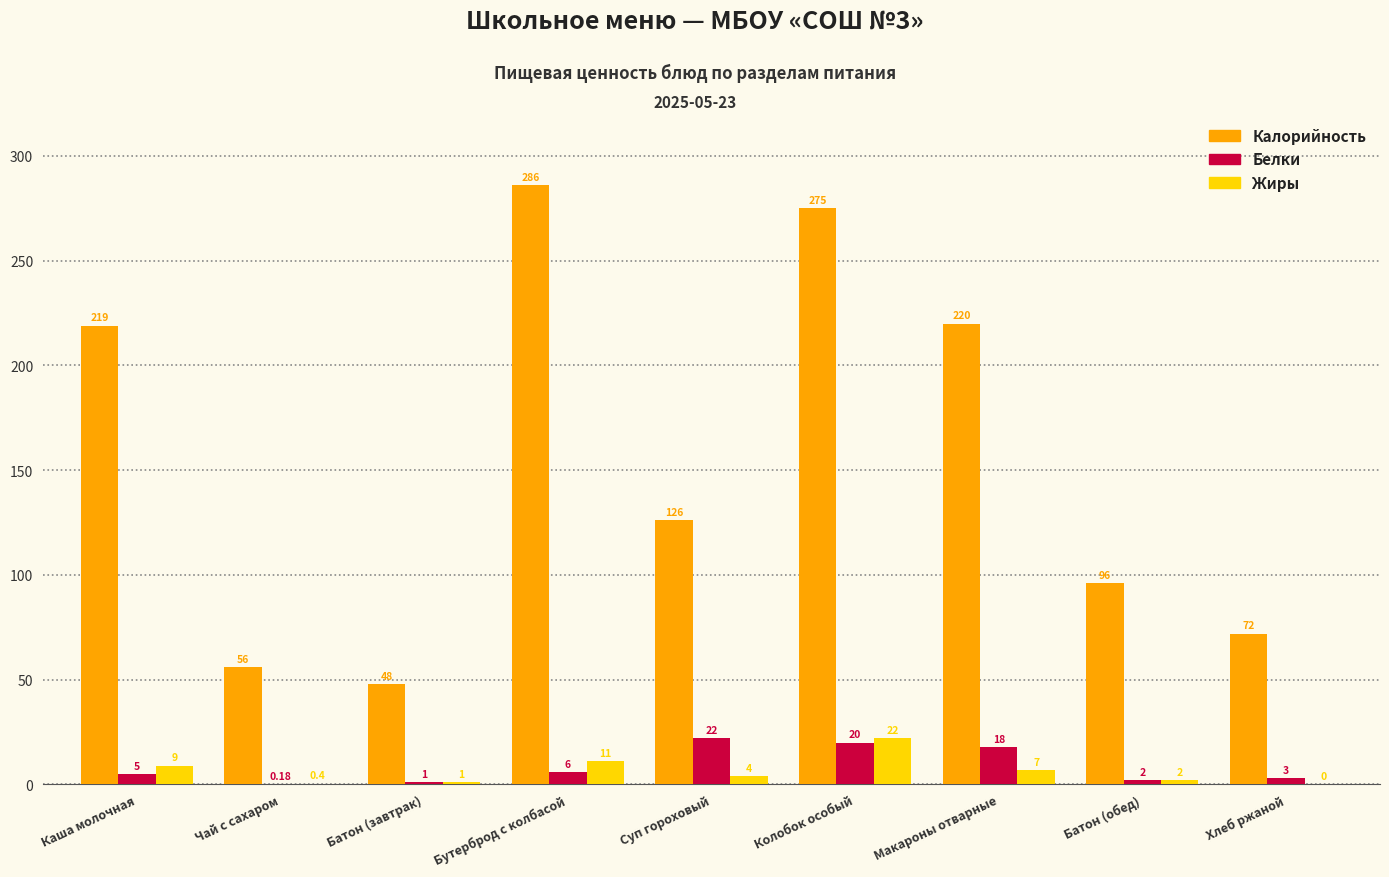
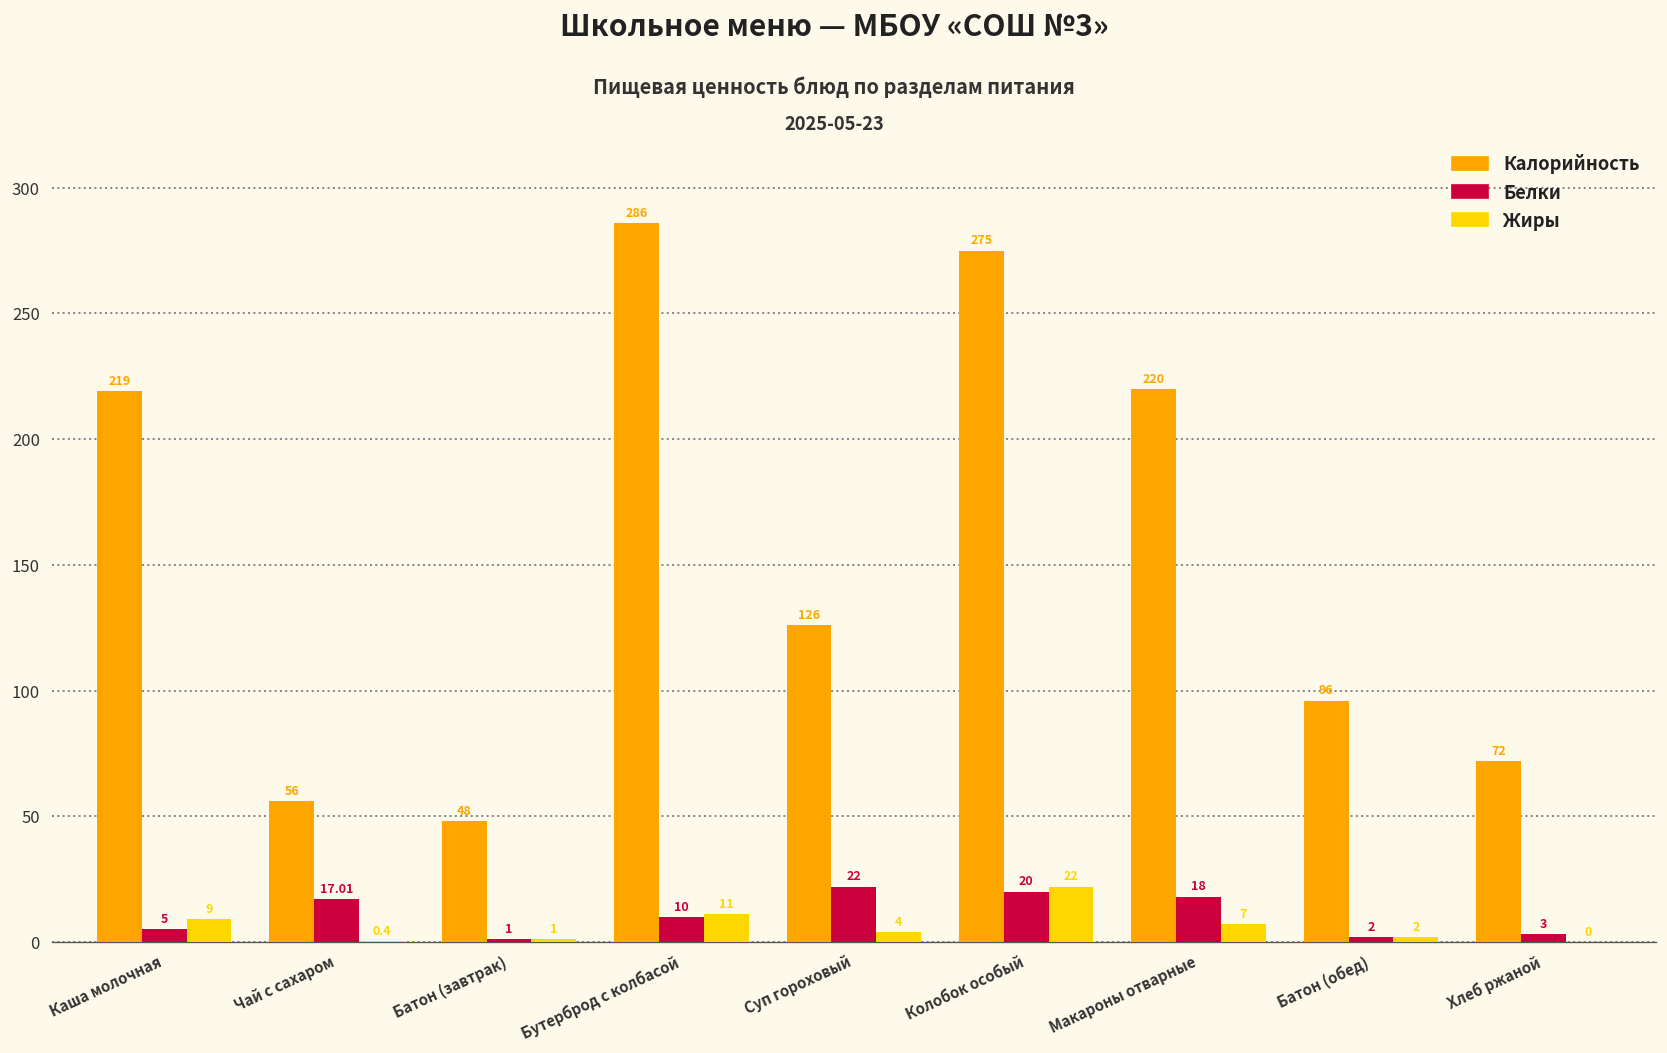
  {
    "Белки": {
      "Каша молочная": 5,
-     "Чай с сахаром": 0.18,
+     "Чай с сахаром": 17.01,
      "Батон (завтрак)": 1,
-     "Бутерброд с колбасой": 6,
+     "Бутерброд с колбасой": 10,
      "Суп гороховый": 22,
      "Колобок особый": 20,
      "Макароны отварные": 18,
      "Батон (обед)": 2,
      "Хлеб ржаной": 3
    }
  }
